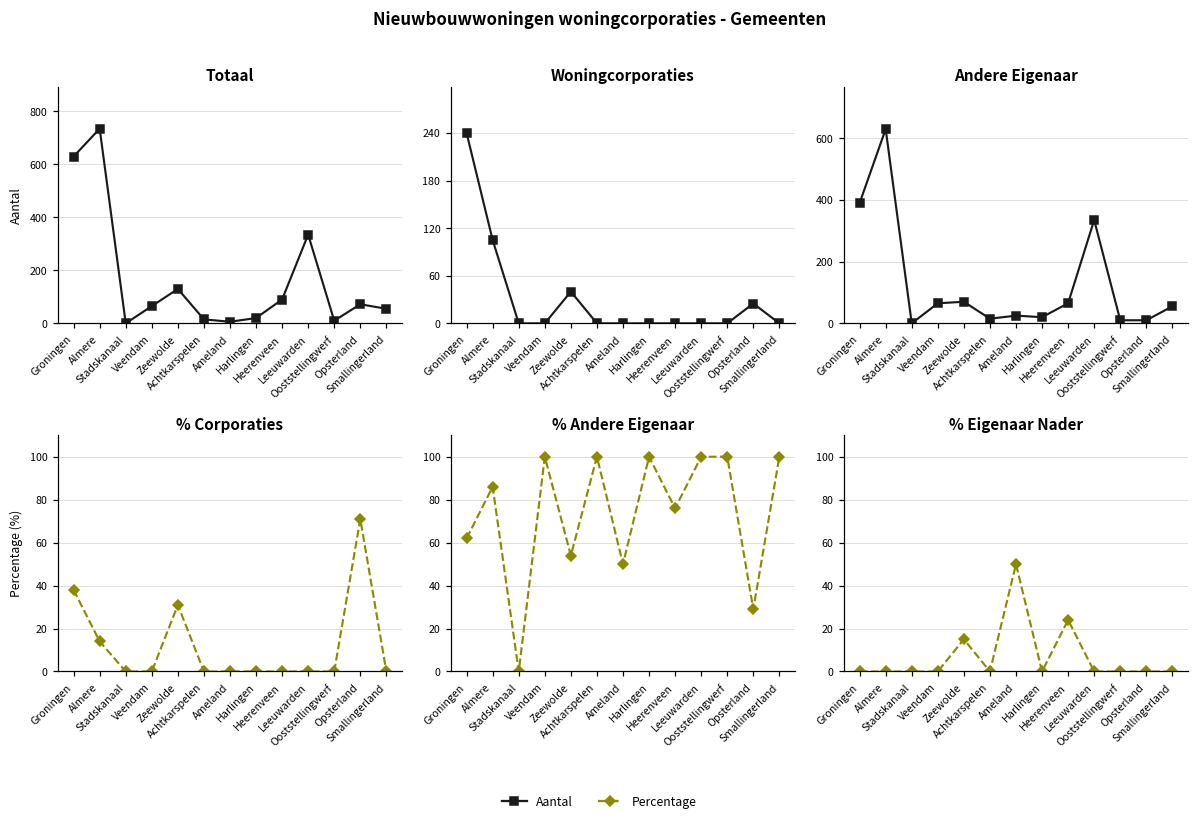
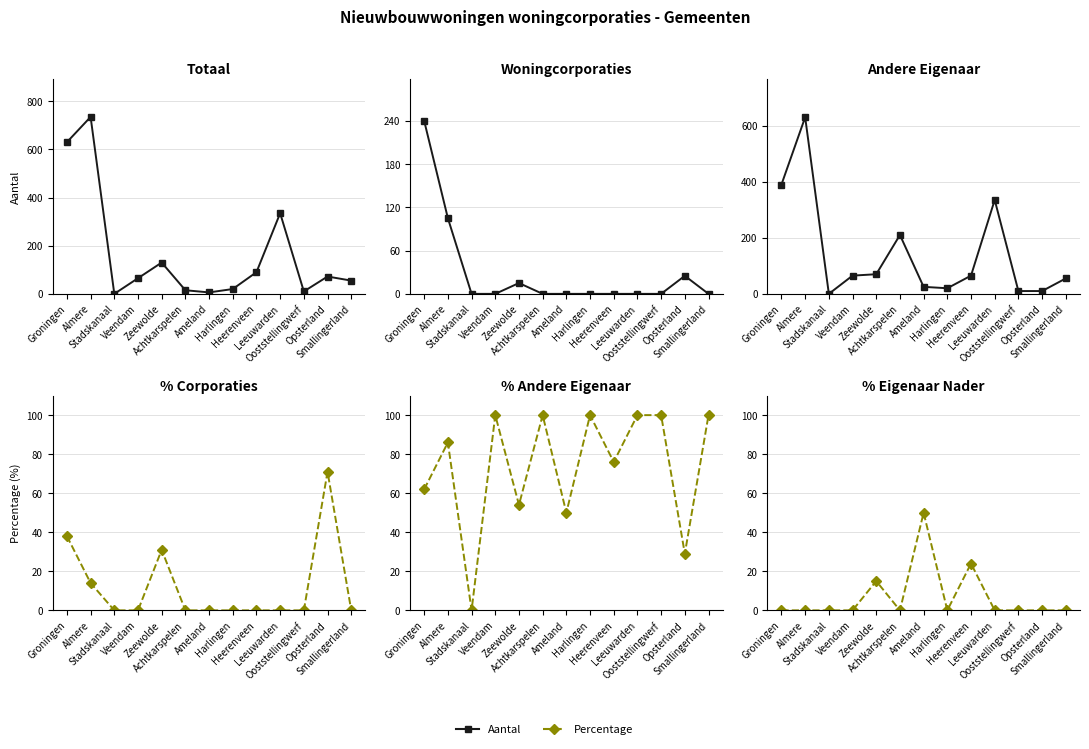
  {
    "Totaal": {
      "Groningen": 630,
      "Almere": 740,
      "Stadskanaal": 0,
      "Veendam": 70,
      "Zeewolde": 130,
      "Achtkarspelen": 20,
      "Ameland": 10,
      "Harlingen": 20,
      "Heerenveen": 90,
      "Leeuwarden": 340,
      "Ooststellingwerf": 10,
      "Opsterland": 70,
      "Smallingerland": 60
    },
    "Woningcorporaties": {
      "Groningen": 240,
      "Almere": 110,
      "Stadskanaal": 0,
      "Veendam": 0,
-     "Zeewolde": 40,
+     "Zeewolde": 20,
      "Achtkarspelen": 0,
      "Ameland": 0,
      "Harlingen": 0,
      "Heerenveen": 0,
      "Leeuwarden": 0,
      "Ooststellingwerf": 0,
      "Opsterland": 30,
      "Smallingerland": 0
    },
    "Andere Eigenaar": {
      "Groningen": 390,
      "Almere": 630,
      "Stadskanaal": 0,
      "Veendam": 70,
      "Zeewolde": 70,
-     "Achtkarspelen": 20,
+     "Achtkarspelen": 210,
      "Ameland": 30,
      "Harlingen": 20,
      "Heerenveen": 70,
      "Leeuwarden": 340,
      "Ooststellingwerf": 10,
      "Opsterland": 10,
      "Smallingerland": 60
    },
    "% Corporaties": {
      "Groningen": 38,
      "Almere": 14,
      "Stadskanaal": 0,
      "Veendam": 0,
      "Zeewolde": 31,
      "Achtkarspelen": 0,
      "Ameland": 0,
      "Harlingen": 0,
      "Heerenveen": 0,
      "Leeuwarden": 0,
      "Ooststellingwerf": 0,
      "Opsterland": 71,
      "Smallingerland": 0
    },
    "% Andere Eigenaar": {
      "Groningen": 62,
      "Almere": 86,
      "Stadskanaal": 0,
      "Veendam": 100,
      "Zeewolde": 54,
      "Achtkarspelen": 100,
      "Ameland": 50,
      "Harlingen": 100,
      "Heerenveen": 76,
      "Leeuwarden": 100,
      "Ooststellingwerf": 100,
      "Opsterland": 29,
      "Smallingerland": 100
    },
    "% Eigenaar Nader": {
      "Groningen": 0,
      "Almere": 0,
      "Stadskanaal": 0,
      "Veendam": 0,
      "Zeewolde": 15,
      "Achtkarspelen": 0,
      "Ameland": 50,
      "Harlingen": 0,
      "Heerenveen": 24,
      "Leeuwarden": 0,
      "Ooststellingwerf": 0,
      "Opsterland": 0,
      "Smallingerland": 0
    }
  }
